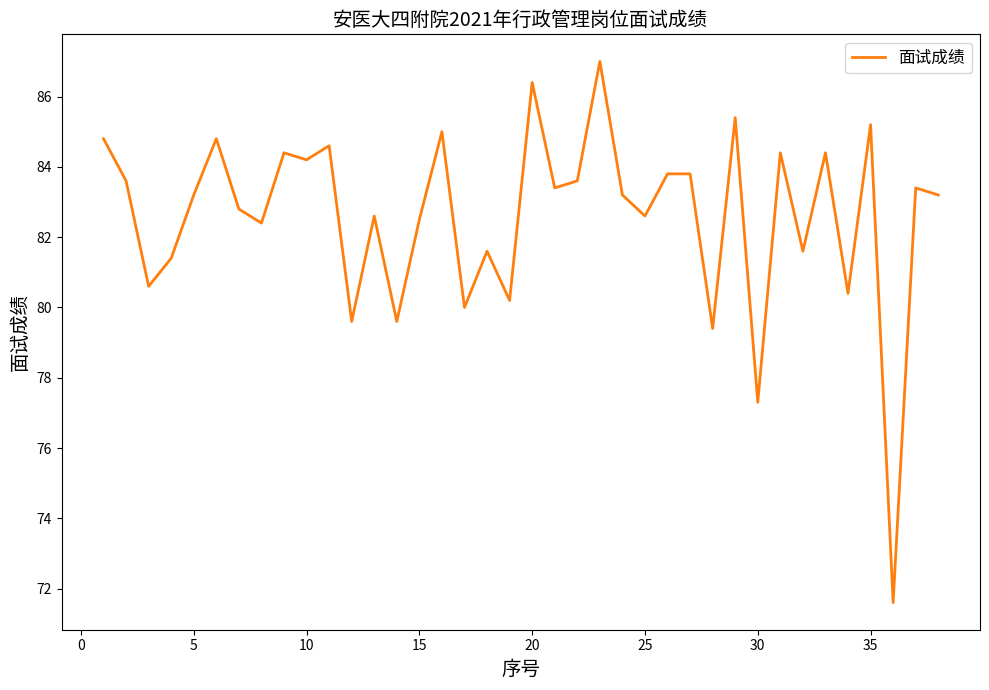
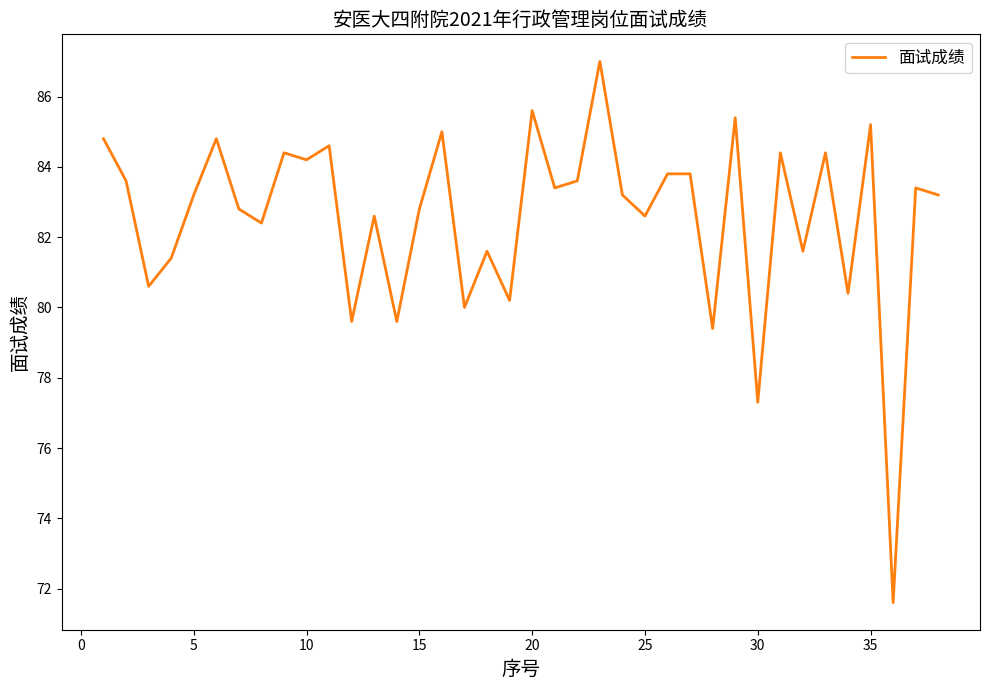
  {
    "5": 83.2,
    "10": 84.2,
-   "15": 82.5,
-   "20": 86.4,
+   "15": 82.8,
+   "20": 85.6,
    "25": 82.6,
    "30": 77.3,
    "35": 85.2
  }
